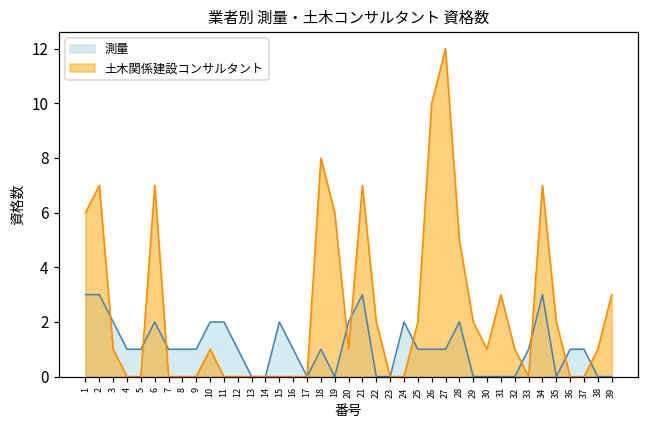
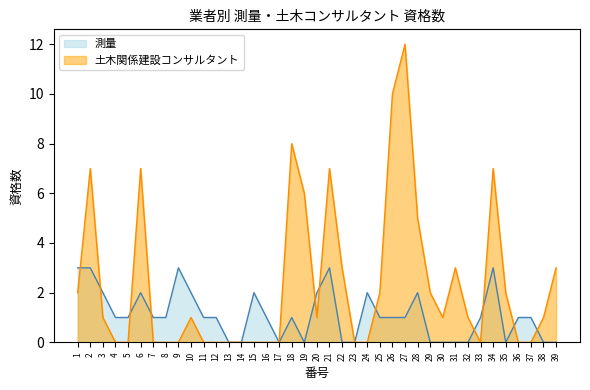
  {
    "測量": {
      "1": 3,
      "2": 3,
      "3": 2,
      "4": 1,
      "5": 1,
      "6": 2,
      "7": 1,
      "8": 1,
-     "9": 1,
+     "9": 3,
      "10": 2,
-     "11": 2,
+     "11": 1,
      "12": 1,
      "15": 2,
      "16": 1,
      "18": 1,
      "19": 0,
      "20": 2,
      "21": 3,
      "22": 0,
      "24": 2,
      "25": 1,
      "26": 1,
      "27": 1,
      "28": 2,
      "29": 0,
      "30": 0,
      "31": 0,
      "32": 0,
      "33": 1,
      "34": 3,
      "35": 0,
      "36": 1,
      "37": 1,
      "38": 0,
      "39": 0
    },
    "土木関係建設コンサルタント": {
-     "1": 6,
+     "1": 2,
      "2": 7,
      "3": 1,
      "4": 0,
      "5": 0,
      "6": 7,
      "7": 0,
      "8": 0,
      "9": 0,
      "10": 1,
      "11": 0,
      "12": 0,
      "15": 0,
      "16": 0,
      "18": 8,
      "19": 6,
      "20": 1,
      "21": 7,
-     "22": 2,
+     "22": 3,
      "24": 0,
      "25": 2,
      "26": 10,
      "27": 12,
      "28": 5,
      "29": 2,
      "30": 1,
      "31": 3,
      "32": 1,
      "33": 0,
      "34": 7,
      "35": 2,
      "36": 0,
      "37": 0,
      "38": 1,
      "39": 3
    }
  }
